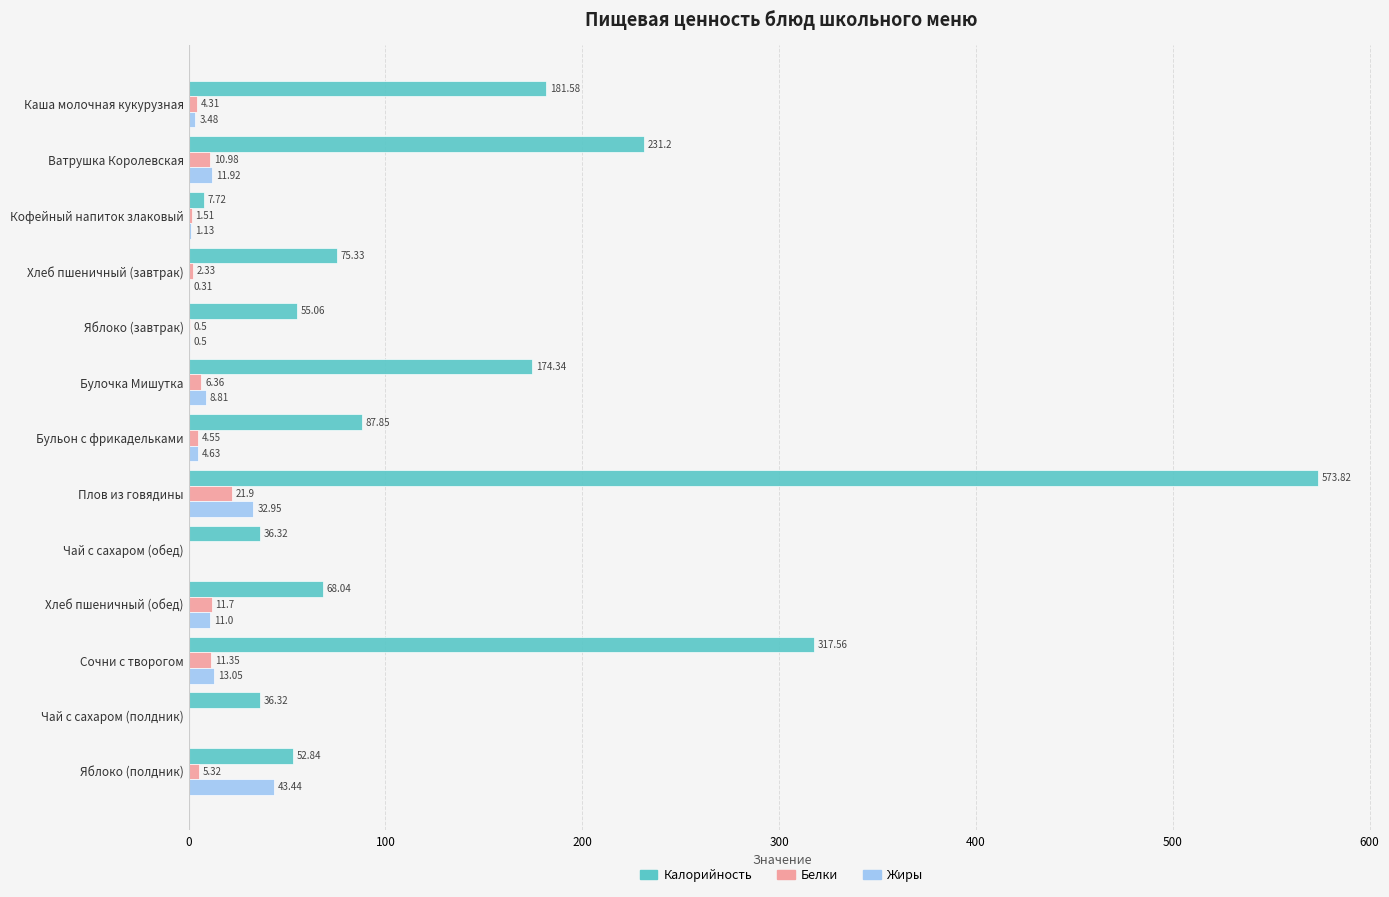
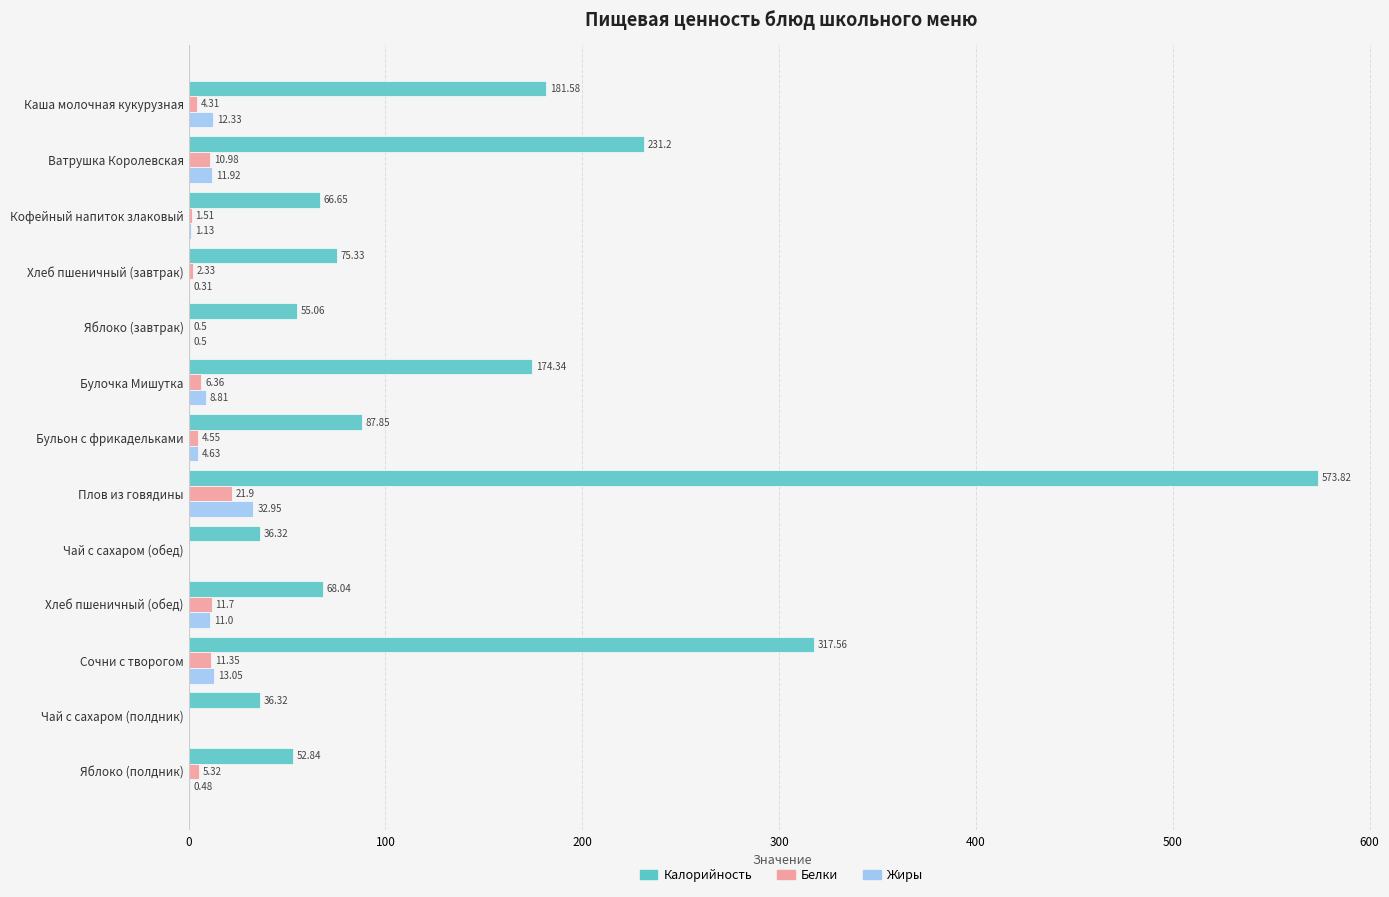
  {
    "Калорийность": {
      "Каша молочная кукурузная": 181.58,
      "Ватрушка Королевская": 231.2,
-     "Кофейный напиток злаковый": 7.72,
+     "Кофейный напиток злаковый": 66.65,
      "Хлеб пшеничный (завтрак)": 75.33,
      "Яблоко (завтрак)": 55.06,
      "Булочка Мишутка": 174.34,
      "Бульон с фрикадельками": 87.85,
      "Плов из говядины": 573.82,
      "Чай с сахаром (обед)": 36.32,
      "Хлеб пшеничный (обед)": 68.04,
      "Сочни с творогом": 317.56,
      "Чай с сахаром (полдник)": 36.32,
      "Яблоко (полдник)": 52.84
    },
    "Белки": {
      "Каша молочная кукурузная": 4.31,
      "Ватрушка Королевская": 10.98,
      "Кофейный напиток злаковый": 1.51,
      "Хлеб пшеничный (завтрак)": 2.33,
      "Яблоко (завтрак)": 0.5,
      "Булочка Мишутка": 6.36,
      "Бульон с фрикадельками": 4.55,
      "Плов из говядины": 21.9,
      "Хлеб пшеничный (обед)": 11.7,
      "Сочни с творогом": 11.35,
      "Яблоко (полдник)": 5.32
    },
    "Жиры": {
-     "Каша молочная кукурузная": 3.48,
+     "Каша молочная кукурузная": 12.33,
      "Ватрушка Королевская": 11.92,
      "Кофейный напиток злаковый": 1.13,
      "Хлеб пшеничный (завтрак)": 0.31,
      "Яблоко (завтрак)": 0.5,
      "Булочка Мишутка": 8.81,
      "Бульон с фрикадельками": 4.63,
      "Плов из говядины": 32.95,
      "Хлеб пшеничный (обед)": 11.0,
      "Сочни с творогом": 13.05,
-     "Яблоко (полдник)": 43.44
+     "Яблоко (полдник)": 0.48
    }
  }
